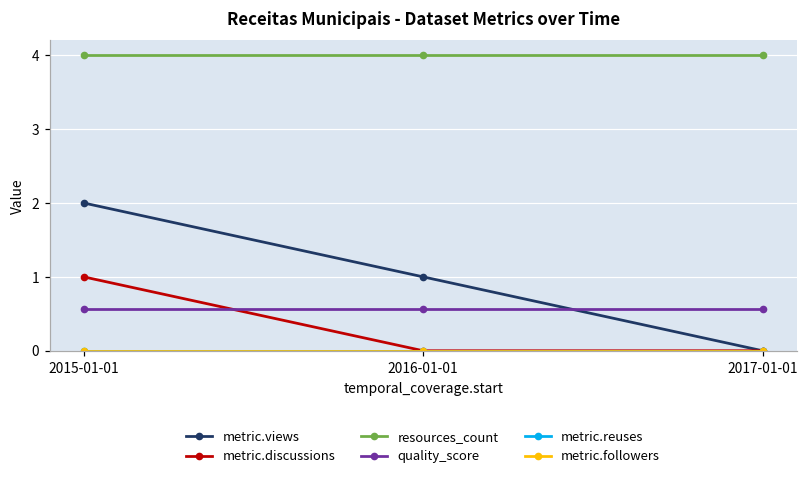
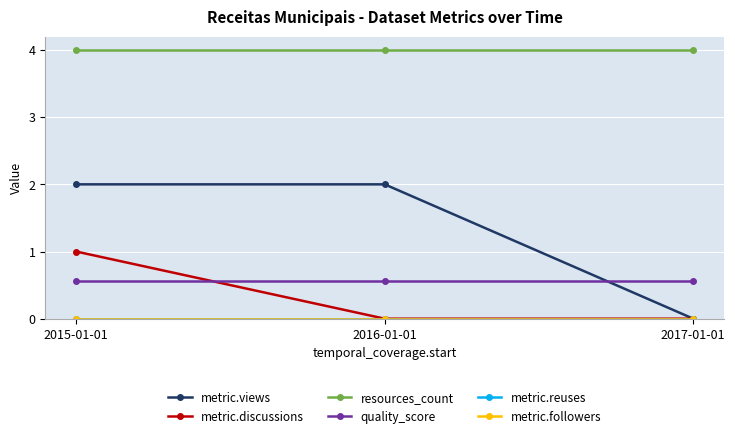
  {
    "metric.views": {
      "2015-01-01": 2,
-     "2016-01-01": 1
+     "2016-01-01": 2
    },
    "metric.discussions": {
      "2015-01-01": 1
    },
    "resources_count": {
      "2015-01-01": 4,
      "2016-01-01": 4,
      "2017-01-01": 4
    },
    "quality_score": {
      "2015-01-01": 0.6,
      "2016-01-01": 0.6,
      "2017-01-01": 0.6
    },
    "metric.followers": {
      "2015-01-01": 0
    }
  }
